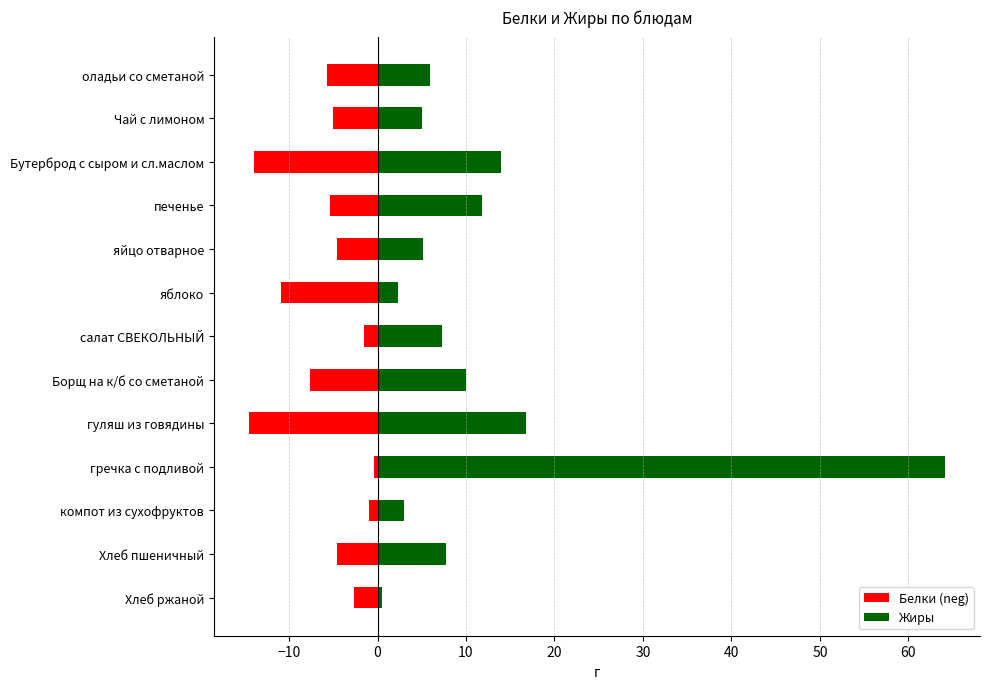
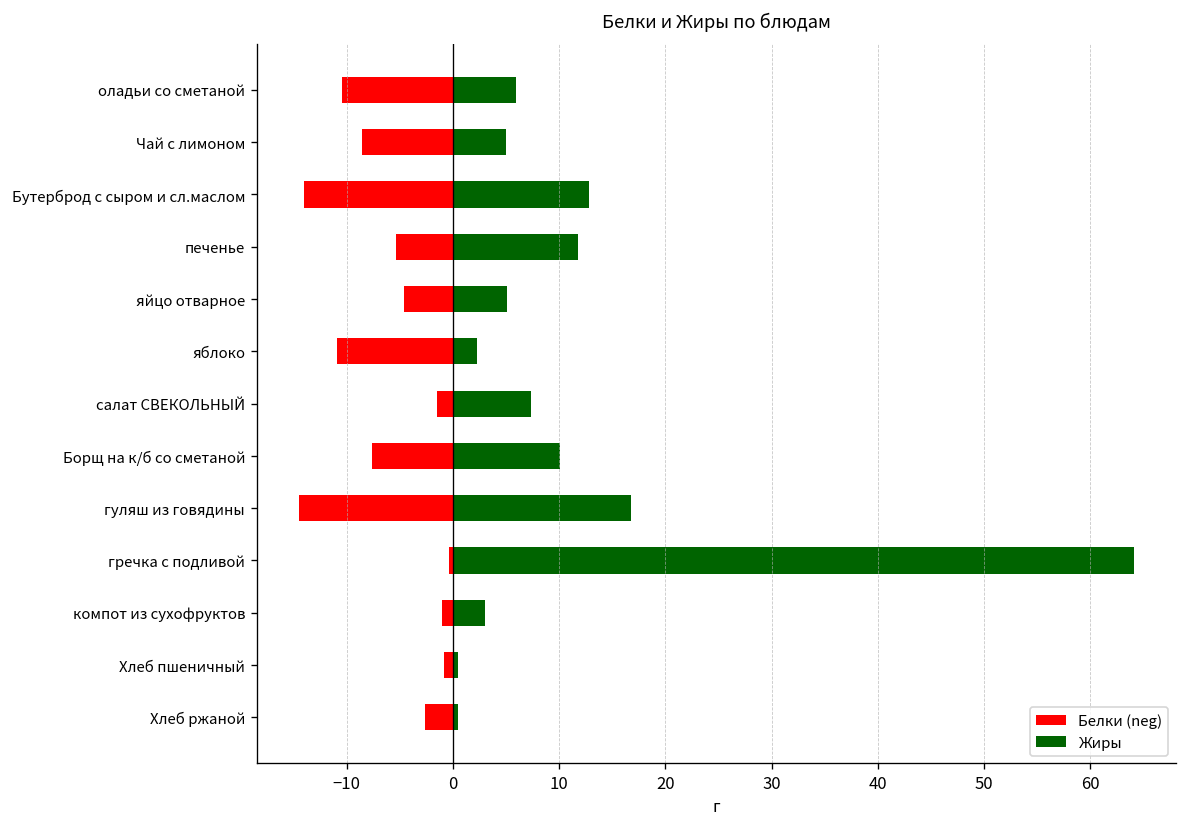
  {
    "Белки (neg)": {
-     "оладьи со сметаной": -6,
-     "Чай с лимоном": -5,
+     "оладьи со сметаной": -10,
+     "Чай с лимоном": -9,
      "Бутерброд с сыром и сл.маслом": -14,
      "печенье": -5,
      "яйцо отварное": -5,
      "яблоко": -11,
      "салат СВЕКОЛЬНЫЙ": -2,
      "Борщ на к/б со сметаной": -8,
      "гуляш из говядины": -15,
      "гречка с подливой": 0,
      "компот из сухофруктов": -1,
-     "Хлеб пшеничный": -5,
+     "Хлеб пшеничный": -1,
      "Хлеб ржаной": -3
    },
    "Жиры": {
      "оладьи со сметаной": 6,
      "Чай с лимоном": 5,
-     "Бутерброд с сыром и сл.маслом": 14,
+     "Бутерброд с сыром и сл.маслом": 13,
      "печенье": 12,
      "яйцо отварное": 5,
      "яблоко": 2,
      "салат СВЕКОЛЬНЫЙ": 7,
      "Борщ на к/б со сметаной": 10,
      "гуляш из говядины": 17,
      "гречка с подливой": 64,
      "компот из сухофруктов": 3,
-     "Хлеб пшеничный": 8,
+     "Хлеб пшеничный": 0,
      "Хлеб ржаной": 0
    }
  }
